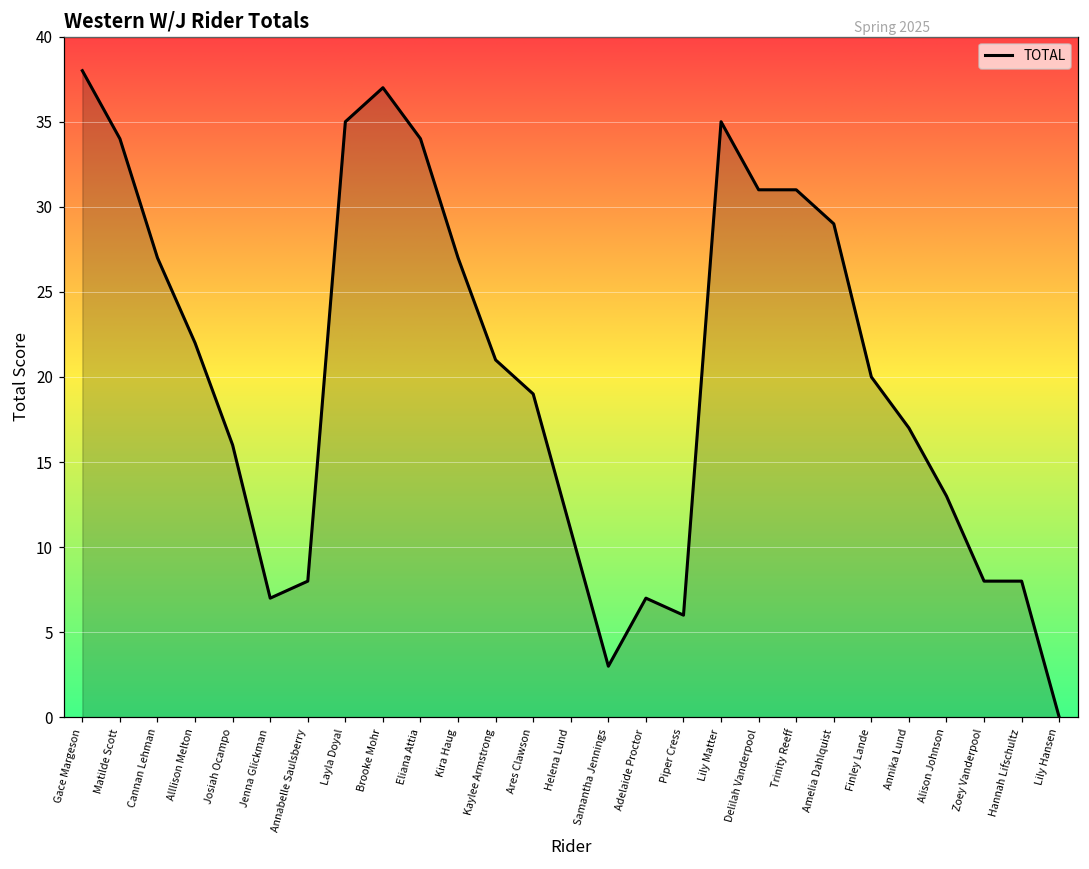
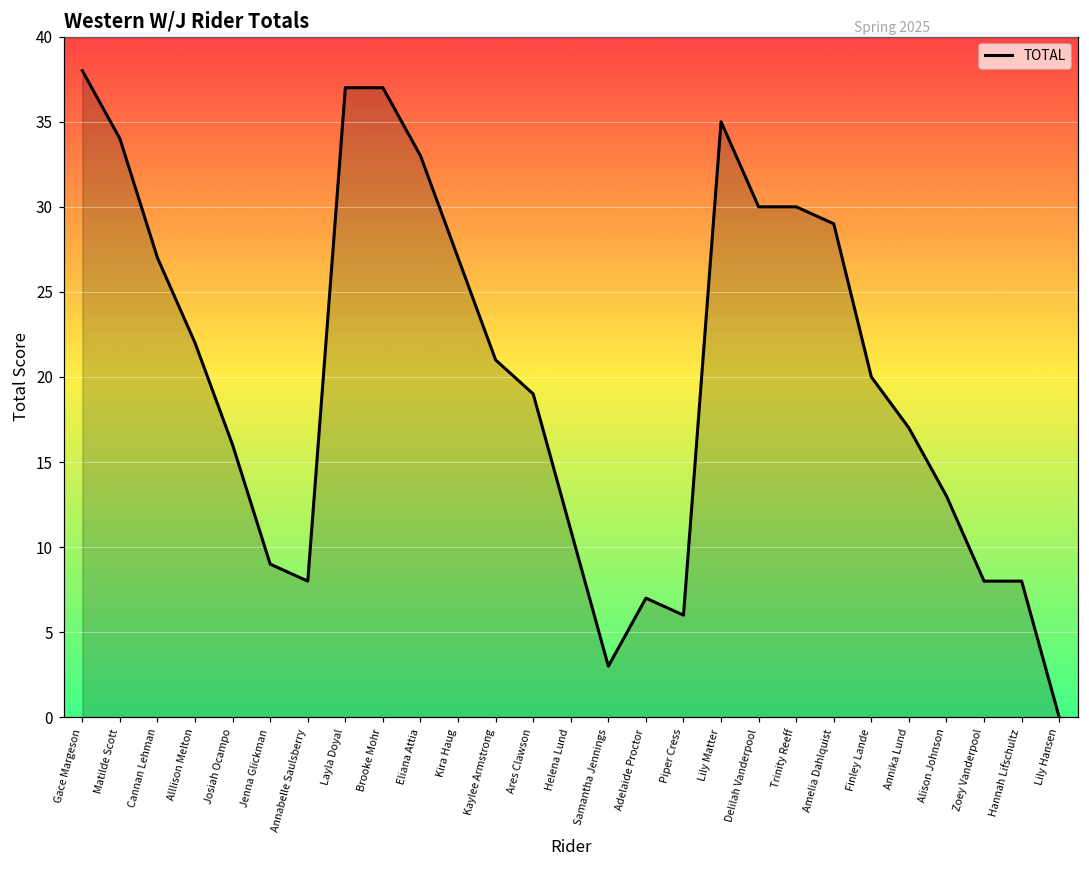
  {
    "Gace Margeson": 38,
    "Matilde Scott": 34,
    "Cannan Lehman": 27,
    "Alllison Melton": 22,
    "Josiah Ocampo": 16,
-   "Jenna Glickman": 7,
+   "Jenna Glickman": 9,
    "Annabelle Saulsberry": 8,
-   "Layla Doyal": 35,
+   "Layla Doyal": 37,
    "Brooke Mohr": 37,
-   "Eliana Attia": 34,
+   "Eliana Attia": 33,
    "Kira Haug": 27,
    "Kaylee Armstrong": 21,
    "Ares Clawson": 19,
    "Helena Lund": 11,
    "Samantha Jennings": 3,
    "Adelaide Proctor": 7,
    "Piper Cress": 6,
    "Lily Matter": 35,
-   "Delilah Vanderpool": 31,
-   "Trinity Reeff": 31,
+   "Delilah Vanderpool": 30,
+   "Trinity Reeff": 30,
    "Amelia Dahlquist": 29,
    "Finley Lande": 20,
    "Annika Lund": 17,
    "Alison Johnson": 13,
    "Zoey Vanderpool": 8,
    "Hannah Lifschultz": 8,
    "Lily Hansen": 0
  }
